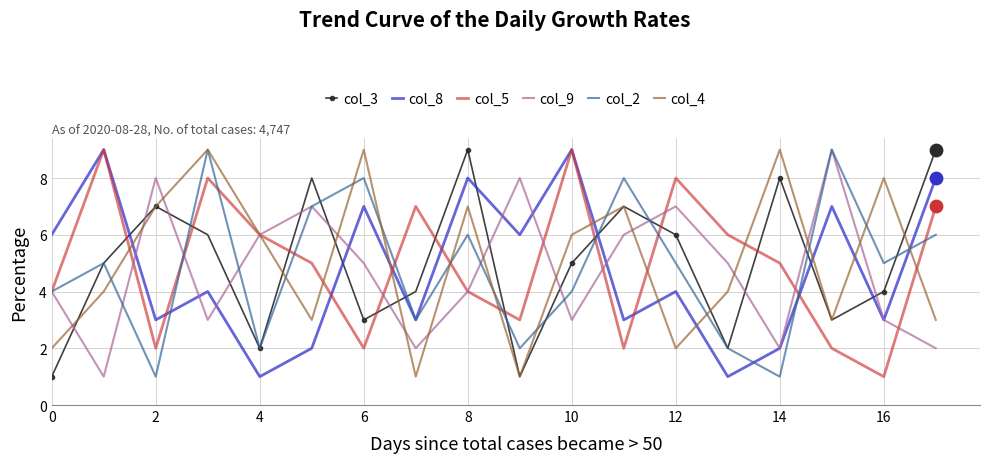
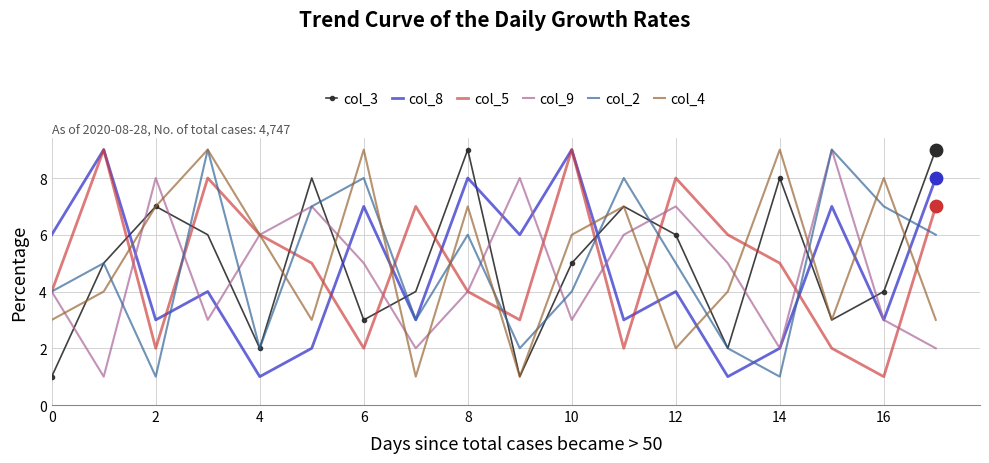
  {
    "col_9": {
      "2": 8,
      "6": 5,
      "10": 3,
      "12": 7
    },
    "col_2": {
      "2": 1,
      "6": 8,
      "8": 6,
      "10": 4,
      "12": 5,
      "14": 1,
-     "16": 5
+     "16": 7
    },
    "col_4": {
-     "0": 2,
+     "0": 3,
      "6": 9,
      "8": 7,
      "10": 6,
      "12": 2,
      "14": 9,
      "16": 8
    }
  }
